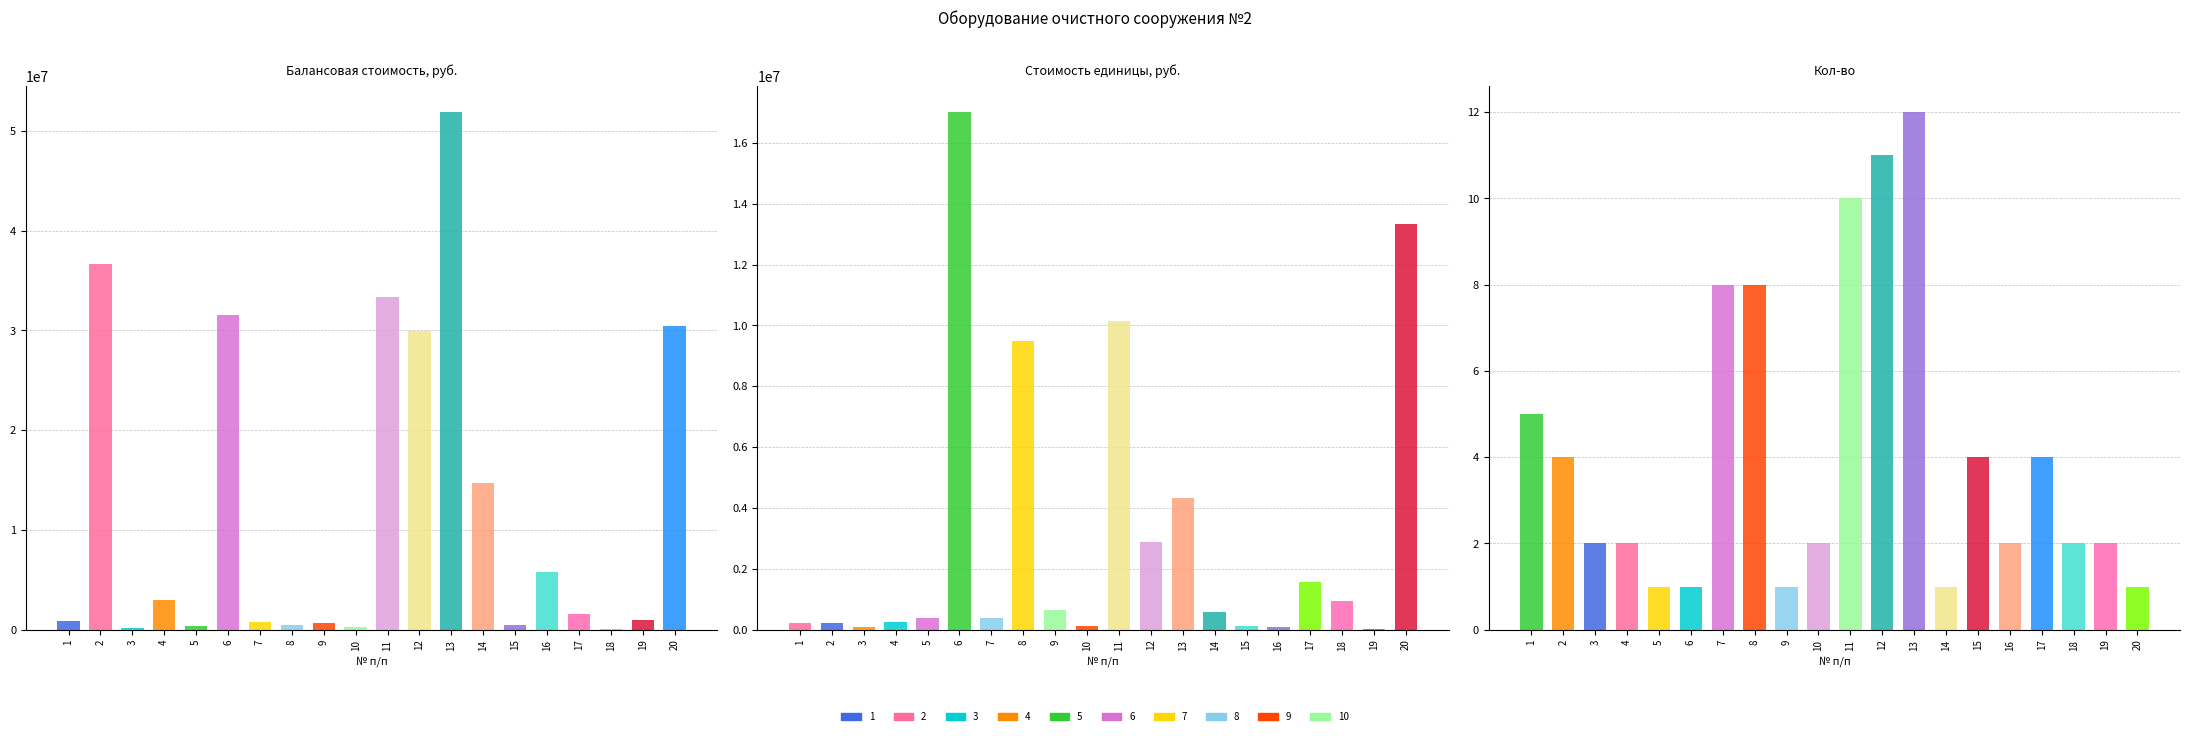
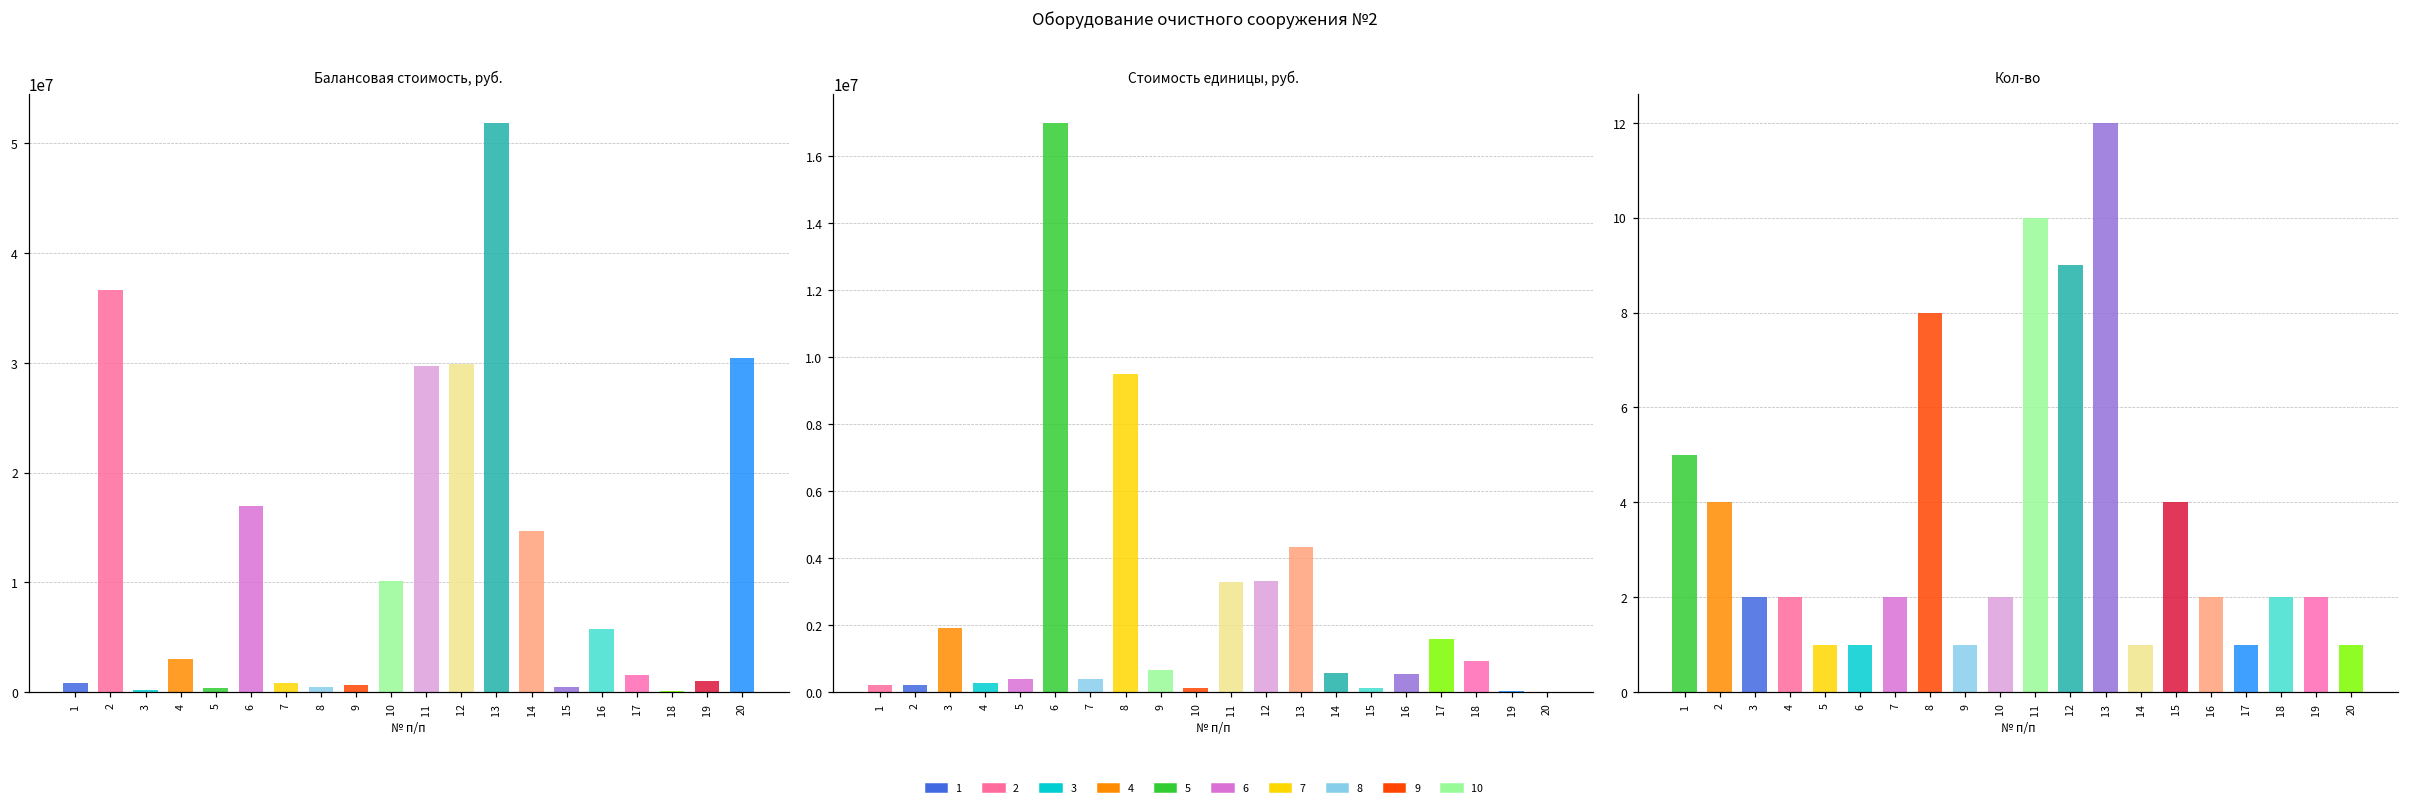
  {
    "Балансовая стоимость, руб.": {
      "1": 1000000,
      "2": 37000000,
      "4": 3000000,
      "5": 0,
-     "6": 32000000,
+     "6": 17000000,
      "7": 1000000,
      "8": 0,
      "9": 1000000,
-     "10": 0,
-     "11": 33000000,
+     "10": 10000000,
+     "11": 30000000,
      "12": 30000000,
      "13": 52000000,
      "14": 15000000,
      "15": 0,
      "16": 6000000,
      "17": 2000000,
      "19": 1000000,
      "20": 30000000
    },
    "Стоимость единицы, руб.": {
      "1": 200000,
      "2": 200000,
-     "3": 100000,
+     "3": 1900000,
      "4": 300000,
      "5": 400000,
      "6": 17000000,
      "7": 400000,
      "8": 9500000,
      "9": 700000,
      "10": 100000,
-     "11": 10100000,
-     "12": 2900000,
+     "11": 3300000,
+     "12": 3300000,
      "13": 4300000,
      "14": 600000,
      "15": 100000,
-     "16": 100000,
+     "16": 500000,
      "17": 1600000,
      "18": 900000,
-     "20": 13300000
+     "20": 0
    },
    "Кол-во": {
      "1": 5,
      "2": 4,
      "3": 2,
      "4": 2,
      "5": 1,
      "6": 1,
-     "7": 8,
+     "7": 2,
      "8": 8,
      "9": 1,
      "10": 2,
      "11": 10,
-     "12": 11,
+     "12": 9,
      "13": 12,
      "14": 1,
      "15": 4,
      "16": 2,
-     "17": 4,
+     "17": 1,
      "18": 2,
      "19": 2,
      "20": 1
    }
  }
